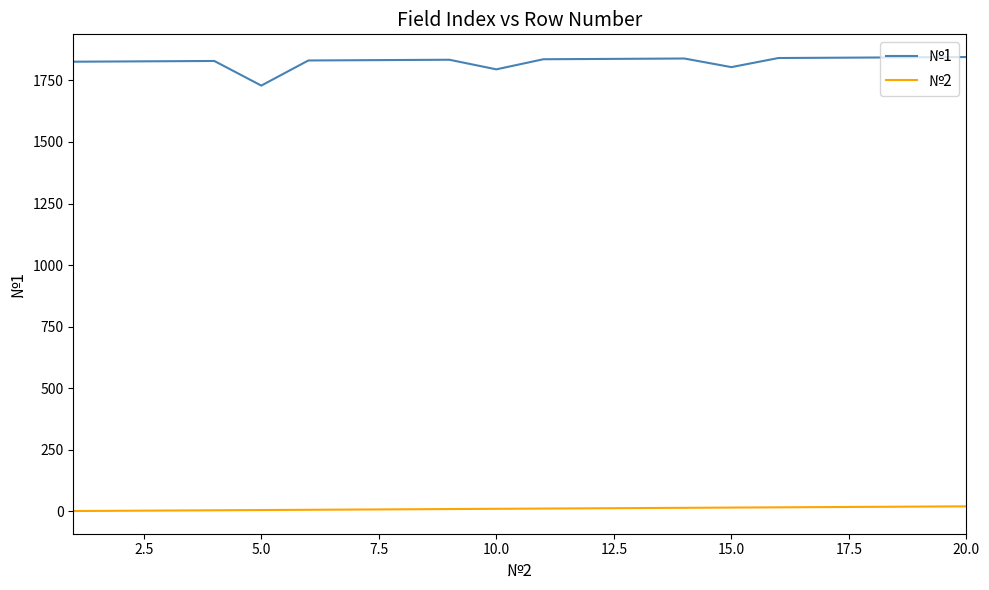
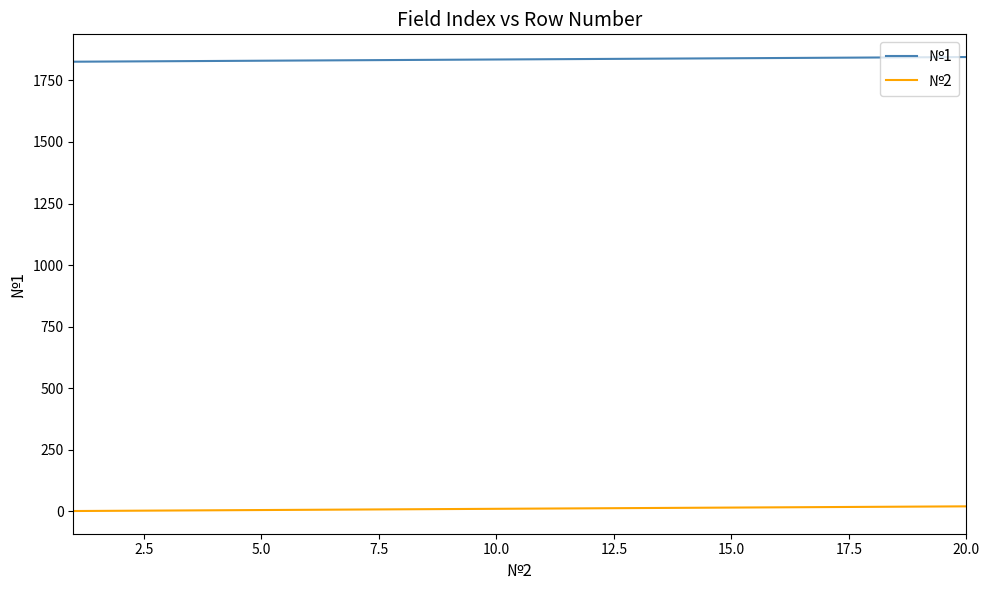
  {
    "№1": {
-     "5.0": 1730,
-     "10.0": 1800,
-     "15.0": 1800,
+     "5.0": 1830,
+     "10.0": 1840,
+     "15.0": 1840,
      "20.0": 1850
    },
    "№2": {
      "5.0": 10,
      "10.0": 10,
      "15.0": 20,
      "20.0": 20
    }
  }
